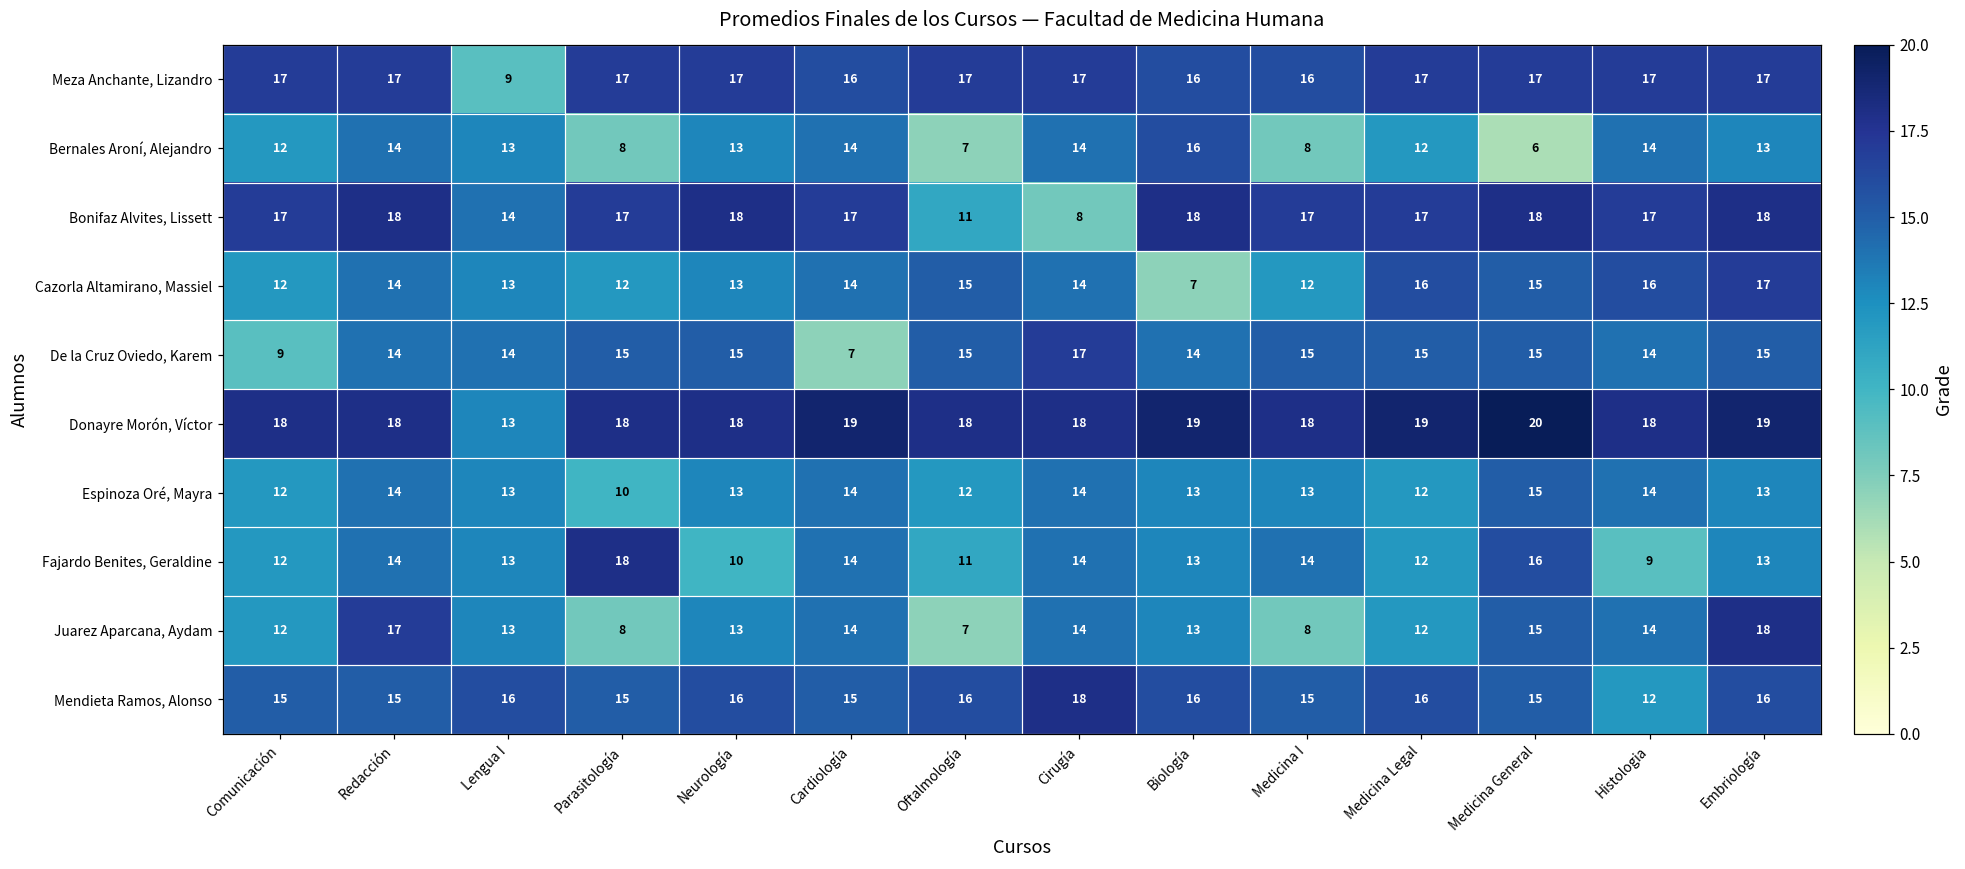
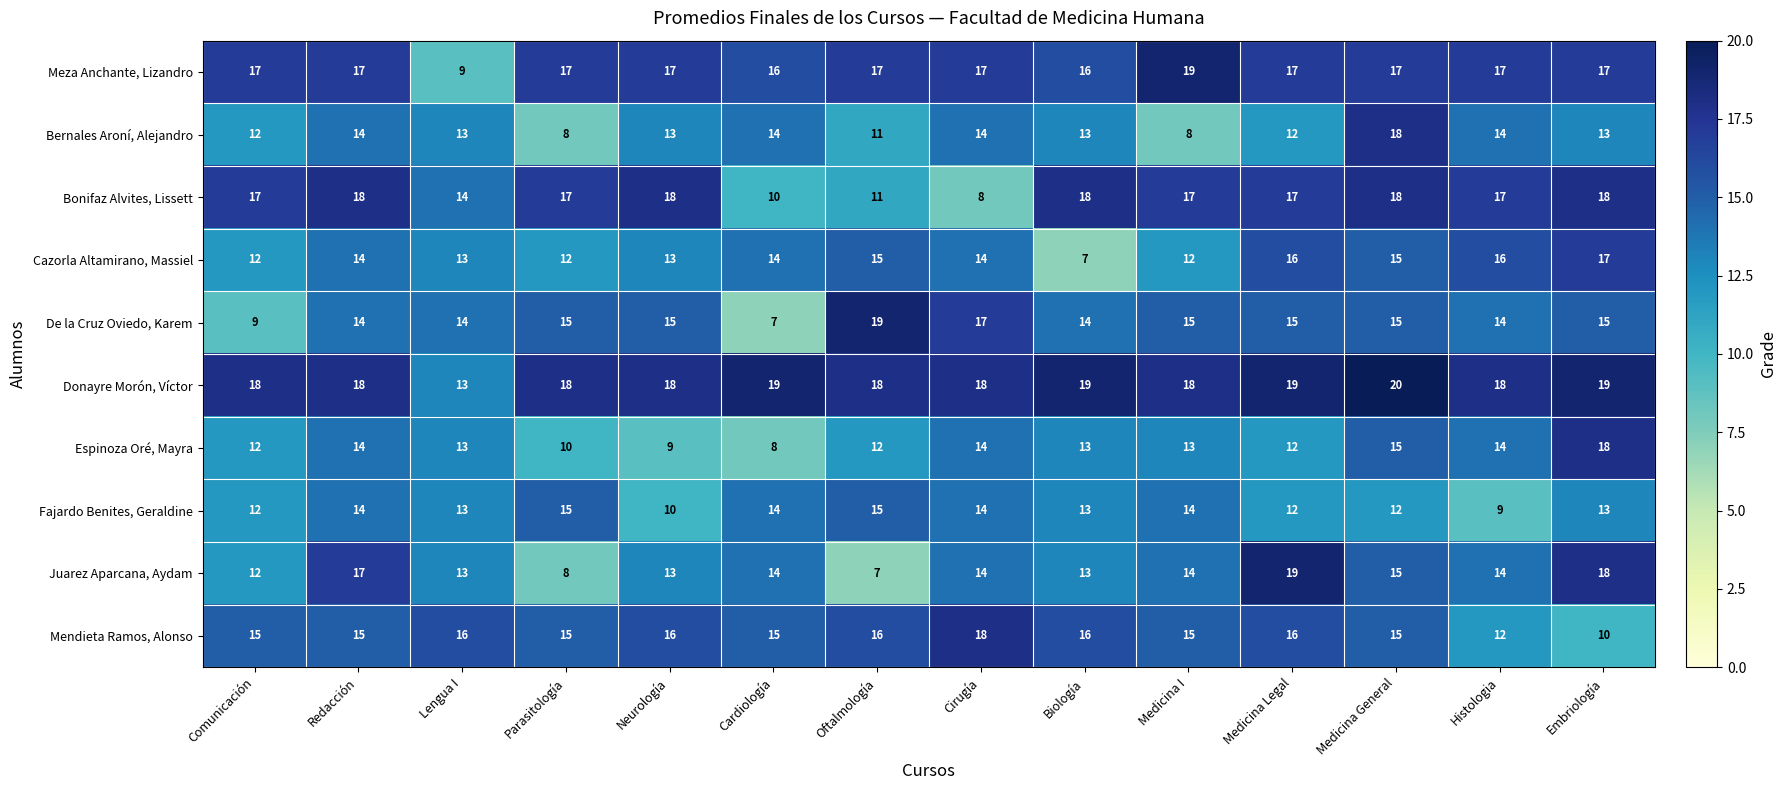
  {
    "Meza Anchante, Lizandro": {
      "Comunicación": 17,
      "Redacción": 17,
      "Lengua I": 9,
      "Parasitología": 17,
      "Neurología": 17,
      "Cardiología": 16,
      "Oftalmología": 17,
      "Cirugía": 17,
      "Biología": 16,
-     "Medicina I": 16,
+     "Medicina I": 19,
      "Medicina Legal": 17,
      "Medicina General": 17,
      "Histologia": 17,
      "Embriología": 17
    },
    "Bernales Aroní, Alejandro": {
      "Comunicación": 12,
      "Redacción": 14,
      "Lengua I": 13,
      "Parasitología": 8,
      "Neurología": 13,
      "Cardiología": 14,
-     "Oftalmología": 7,
+     "Oftalmología": 11,
      "Cirugía": 14,
-     "Biología": 16,
+     "Biología": 13,
      "Medicina I": 8,
      "Medicina Legal": 12,
-     "Medicina General": 6,
+     "Medicina General": 18,
      "Histologia": 14,
      "Embriología": 13
    },
    "Bonifaz Alvites, Lissett": {
      "Comunicación": 17,
      "Redacción": 18,
      "Lengua I": 14,
      "Parasitología": 17,
      "Neurología": 18,
-     "Cardiología": 17,
+     "Cardiología": 10,
      "Oftalmología": 11,
      "Cirugía": 8,
      "Biología": 18,
      "Medicina I": 17,
      "Medicina Legal": 17,
      "Medicina General": 18,
      "Histologia": 17,
      "Embriología": 18
    },
    "Cazorla Altamirano, Massiel": {
      "Comunicación": 12,
      "Redacción": 14,
      "Lengua I": 13,
      "Parasitología": 12,
      "Neurología": 13,
      "Cardiología": 14,
      "Oftalmología": 15,
      "Cirugía": 14,
      "Biología": 7,
      "Medicina I": 12,
      "Medicina Legal": 16,
      "Medicina General": 15,
      "Histologia": 16,
      "Embriología": 17
    },
    "De la Cruz Oviedo, Karem": {
      "Comunicación": 9,
      "Redacción": 14,
      "Lengua I": 14,
      "Parasitología": 15,
      "Neurología": 15,
      "Cardiología": 7,
-     "Oftalmología": 15,
+     "Oftalmología": 19,
      "Cirugía": 17,
      "Biología": 14,
      "Medicina I": 15,
      "Medicina Legal": 15,
      "Medicina General": 15,
      "Histologia": 14,
      "Embriología": 15
    },
    "Donayre Morón, Víctor": {
      "Comunicación": 18,
      "Redacción": 18,
      "Lengua I": 13,
      "Parasitología": 18,
      "Neurología": 18,
      "Cardiología": 19,
      "Oftalmología": 18,
      "Cirugía": 18,
      "Biología": 19,
      "Medicina I": 18,
      "Medicina Legal": 19,
      "Medicina General": 20,
      "Histologia": 18,
      "Embriología": 19
    },
    "Espinoza Oré, Mayra": {
      "Comunicación": 12,
      "Redacción": 14,
      "Lengua I": 13,
      "Parasitología": 10,
-     "Neurología": 13,
-     "Cardiología": 14,
+     "Neurología": 9,
+     "Cardiología": 8,
      "Oftalmología": 12,
      "Cirugía": 14,
      "Biología": 13,
      "Medicina I": 13,
      "Medicina Legal": 12,
      "Medicina General": 15,
      "Histologia": 14,
-     "Embriología": 13
+     "Embriología": 18
    },
    "Fajardo Benites, Geraldine": {
      "Comunicación": 12,
      "Redacción": 14,
      "Lengua I": 13,
-     "Parasitología": 18,
+     "Parasitología": 15,
      "Neurología": 10,
      "Cardiología": 14,
-     "Oftalmología": 11,
+     "Oftalmología": 15,
      "Cirugía": 14,
      "Biología": 13,
      "Medicina I": 14,
      "Medicina Legal": 12,
-     "Medicina General": 16,
+     "Medicina General": 12,
      "Histologia": 9,
      "Embriología": 13
    },
    "Juarez Aparcana, Aydam": {
      "Comunicación": 12,
      "Redacción": 17,
      "Lengua I": 13,
      "Parasitología": 8,
      "Neurología": 13,
      "Cardiología": 14,
      "Oftalmología": 7,
      "Cirugía": 14,
      "Biología": 13,
-     "Medicina I": 8,
-     "Medicina Legal": 12,
+     "Medicina I": 14,
+     "Medicina Legal": 19,
      "Medicina General": 15,
      "Histologia": 14,
      "Embriología": 18
    },
    "Mendieta Ramos, Alonso": {
      "Comunicación": 15,
      "Redacción": 15,
      "Lengua I": 16,
      "Parasitología": 15,
      "Neurología": 16,
      "Cardiología": 15,
      "Oftalmología": 16,
      "Cirugía": 18,
      "Biología": 16,
      "Medicina I": 15,
      "Medicina Legal": 16,
      "Medicina General": 15,
      "Histologia": 12,
-     "Embriología": 16
+     "Embriología": 10
    }
  }
